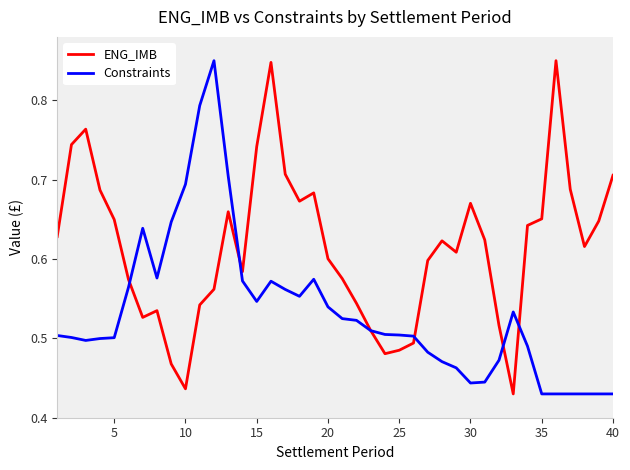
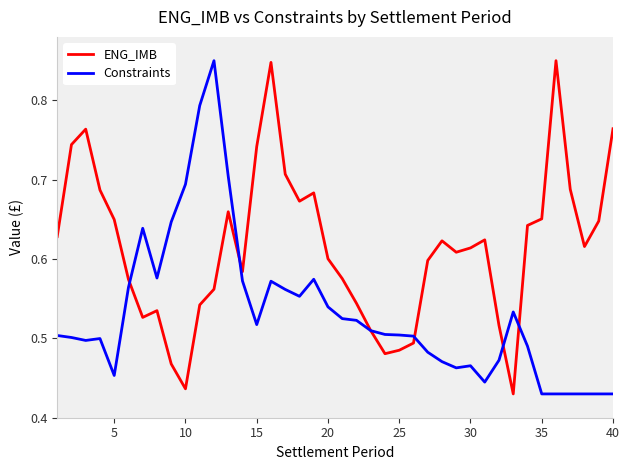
  {
    "ENG_IMB": {
      "5": 0.65,
      "10": 0.44,
      "15": 0.74,
      "20": 0.60,
      "25": 0.49,
-     "30": 0.67,
+     "30": 0.61,
      "35": 0.65,
-     "40": 0.71
+     "40": 0.76
    },
    "Constraints": {
-     "5": 0.50,
+     "5": 0.45,
      "10": 0.69,
-     "15": 0.55,
+     "15": 0.52,
      "20": 0.54,
      "25": 0.50,
-     "30": 0.44,
+     "30": 0.47,
      "35": 0.43,
      "40": 0.43
    }
  }
